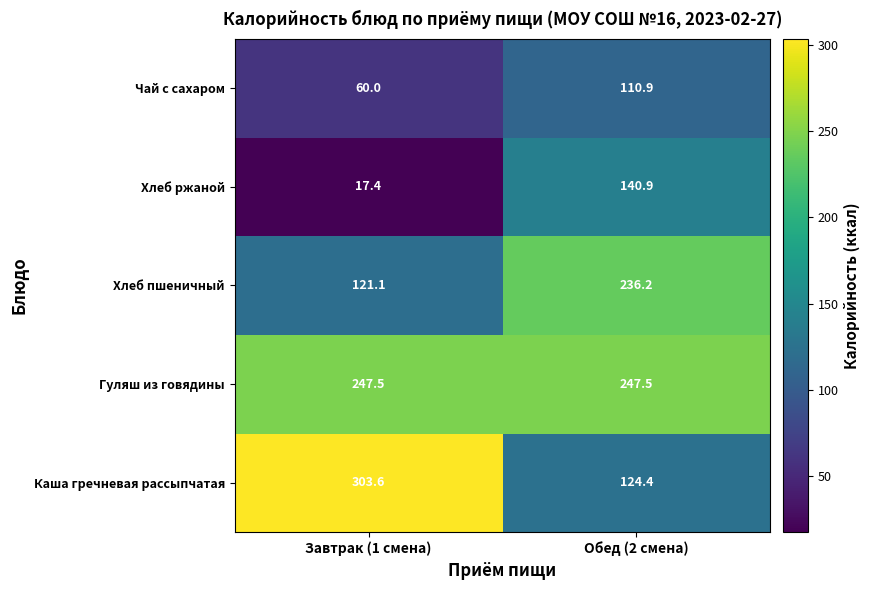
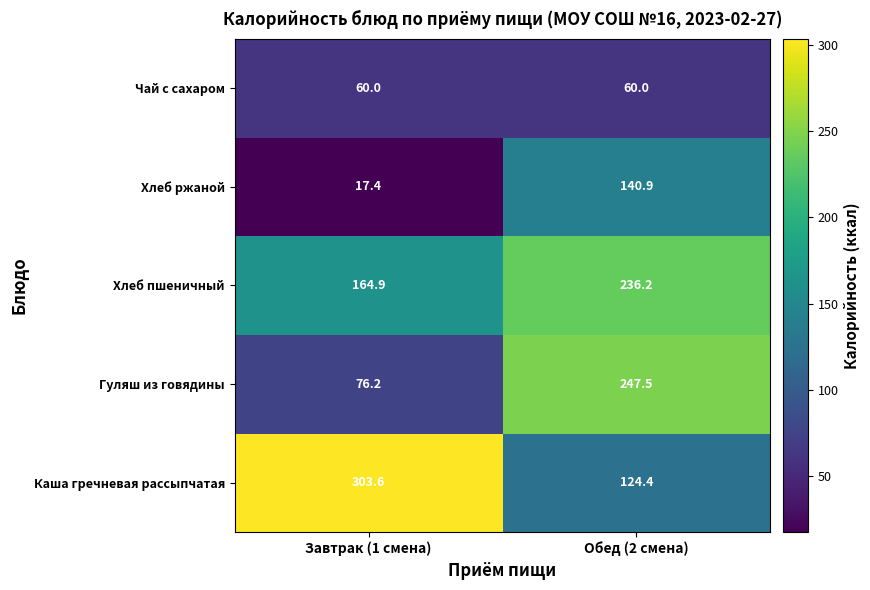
  {
    "Чай с сахаром": {
      "Завтрак (1 смена)": 60.0,
-     "Обед (2 смена)": 110.9
+     "Обед (2 смена)": 60.0
    },
    "Хлеб ржаной": {
      "Завтрак (1 смена)": 17.4,
      "Обед (2 смена)": 140.9
    },
    "Хлеб пшеничный": {
-     "Завтрак (1 смена)": 121.1,
+     "Завтрак (1 смена)": 164.9,
      "Обед (2 смена)": 236.2
    },
    "Гуляш из говядины": {
-     "Завтрак (1 смена)": 247.5,
+     "Завтрак (1 смена)": 76.2,
      "Обед (2 смена)": 247.5
    },
    "Каша гречневая рассыпчатая": {
      "Завтрак (1 смена)": 303.6,
      "Обед (2 смена)": 124.4
    }
  }
